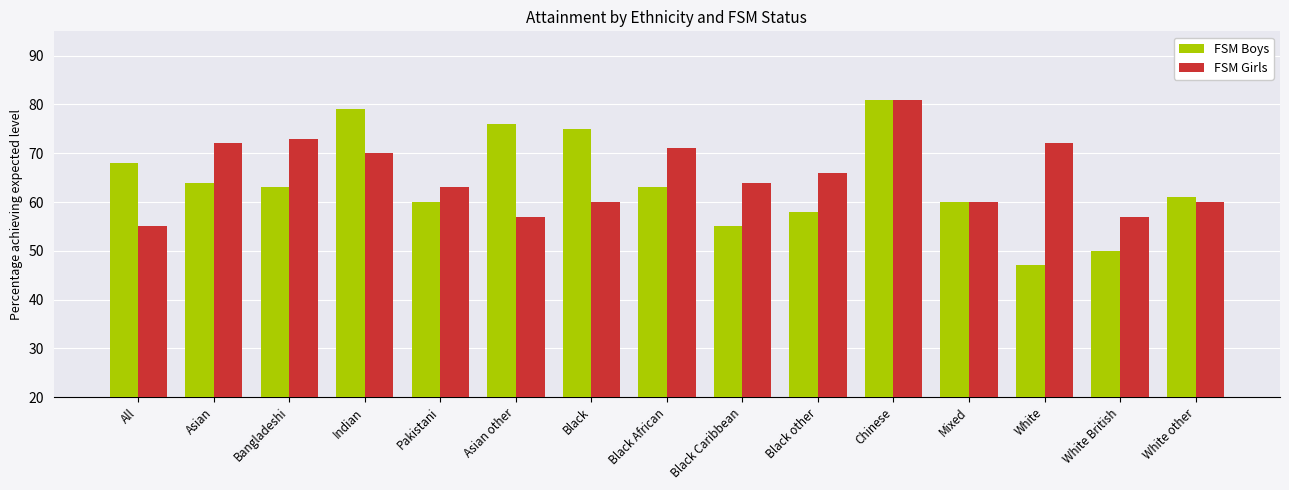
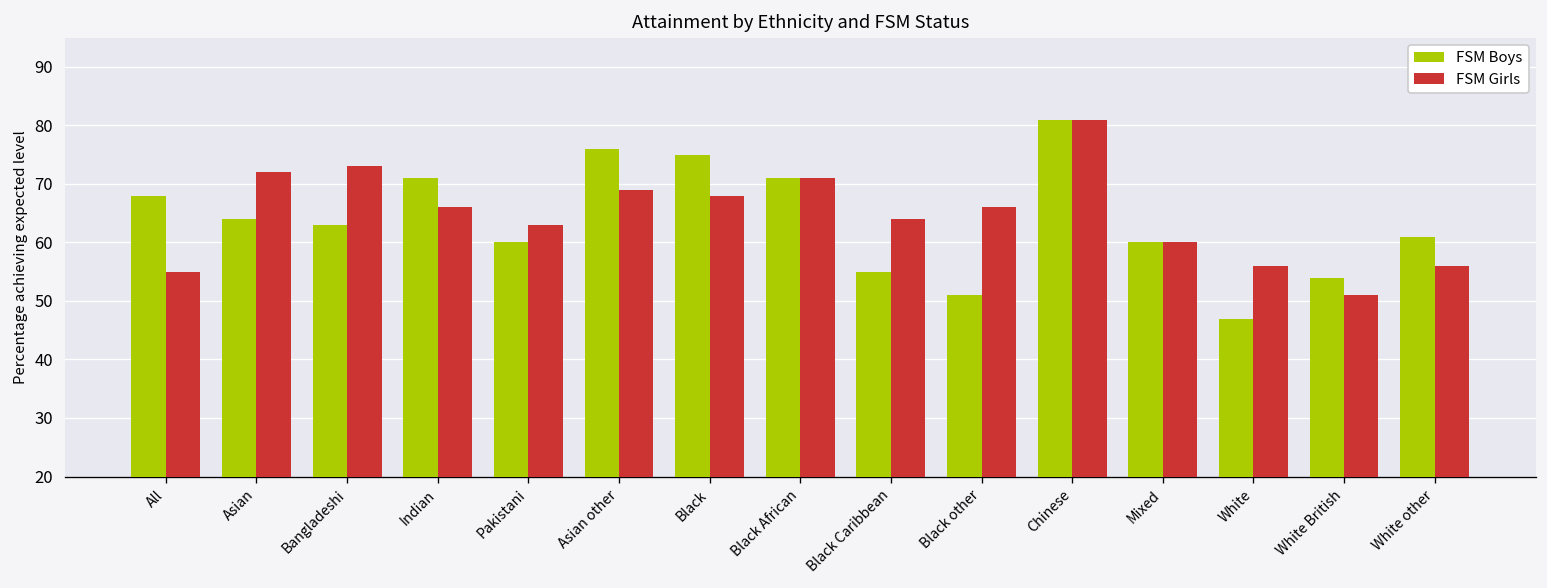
  {
    "FSM Boys": {
      "All": 68,
      "Asian": 64,
      "Bangladeshi": 63,
-     "Indian": 79,
+     "Indian": 71,
      "Pakistani": 60,
      "Asian other": 76,
      "Black": 75,
-     "Black African": 63,
+     "Black African": 71,
      "Black Caribbean": 55,
-     "Black other": 58,
+     "Black other": 51,
      "Chinese": 81,
      "Mixed": 60,
      "White": 47,
-     "White British": 50,
+     "White British": 54,
      "White other": 61
    },
    "FSM Girls": {
      "All": 55,
      "Asian": 72,
      "Bangladeshi": 73,
-     "Indian": 70,
+     "Indian": 66,
      "Pakistani": 63,
-     "Asian other": 57,
-     "Black": 60,
+     "Asian other": 69,
+     "Black": 68,
      "Black African": 71,
      "Black Caribbean": 64,
      "Black other": 66,
      "Chinese": 81,
      "Mixed": 60,
-     "White": 72,
-     "White British": 57,
-     "White other": 60
+     "White": 56,
+     "White British": 51,
+     "White other": 56
    }
  }
